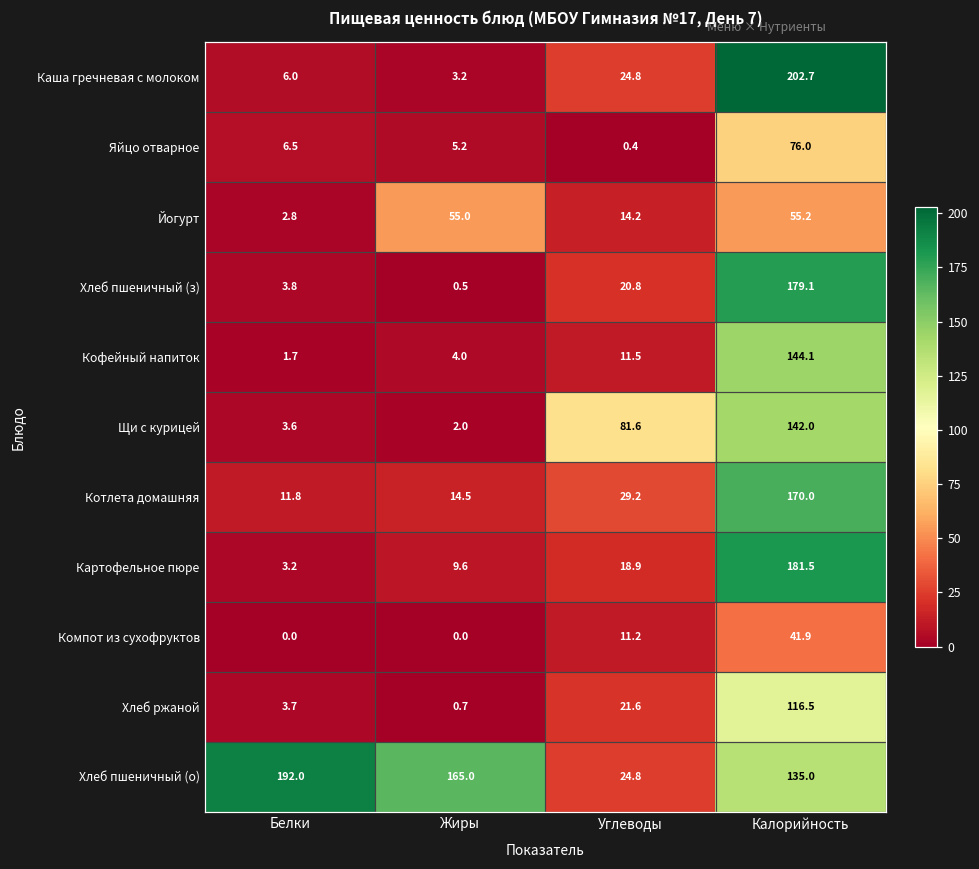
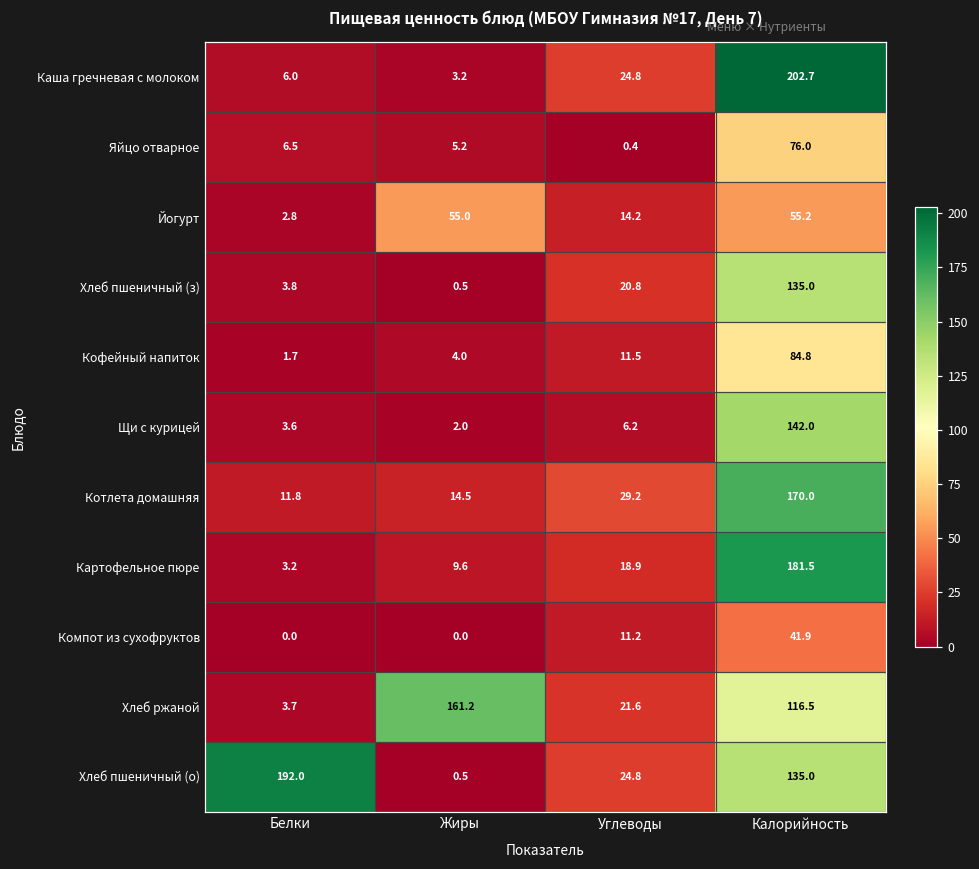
  {
    "Каша гречневая с молоком": {
      "Белки": 6.0,
      "Жиры": 3.2,
      "Углеводы": 24.8,
      "Калорийность": 202.7
    },
    "Яйцо отварное": {
      "Белки": 6.5,
      "Жиры": 5.2,
      "Углеводы": 0.4,
      "Калорийность": 76.0
    },
    "Йогурт": {
      "Белки": 2.8,
      "Жиры": 55.0,
      "Углеводы": 14.2,
      "Калорийность": 55.2
    },
    "Хлеб пшеничный (з)": {
      "Белки": 3.8,
      "Жиры": 0.5,
      "Углеводы": 20.8,
-     "Калорийность": 179.1
+     "Калорийность": 135.0
    },
    "Кофейный напиток": {
      "Белки": 1.7,
      "Жиры": 4.0,
      "Углеводы": 11.5,
-     "Калорийность": 144.1
+     "Калорийность": 84.8
    },
    "Щи с курицей": {
      "Белки": 3.6,
      "Жиры": 2.0,
-     "Углеводы": 81.6,
+     "Углеводы": 6.2,
      "Калорийность": 142.0
    },
    "Котлета домашняя": {
      "Белки": 11.8,
      "Жиры": 14.5,
      "Углеводы": 29.2,
      "Калорийность": 170.0
    },
    "Картофельное пюре": {
      "Белки": 3.2,
      "Жиры": 9.6,
      "Углеводы": 18.9,
      "Калорийность": 181.5
    },
    "Компот из сухофруктов": {
      "Белки": 0.0,
      "Жиры": 0.0,
      "Углеводы": 11.2,
      "Калорийность": 41.9
    },
    "Хлеб ржаной": {
      "Белки": 3.7,
-     "Жиры": 0.7,
+     "Жиры": 161.2,
      "Углеводы": 21.6,
      "Калорийность": 116.5
    },
    "Хлеб пшеничный (о)": {
      "Белки": 192.0,
-     "Жиры": 165.0,
+     "Жиры": 0.5,
      "Углеводы": 24.8,
      "Калорийность": 135.0
    }
  }
